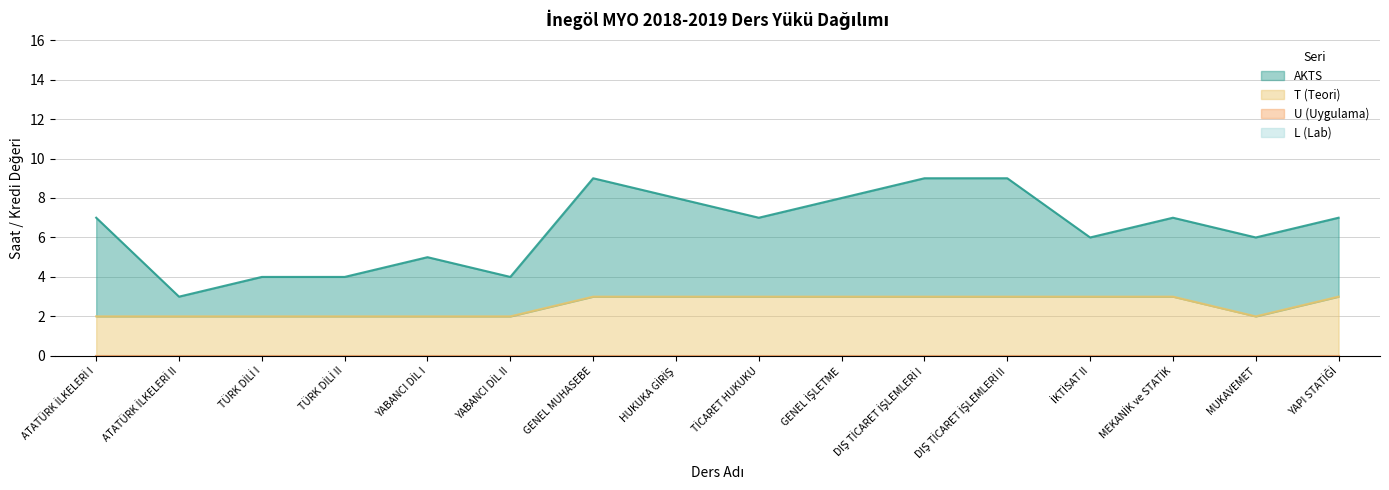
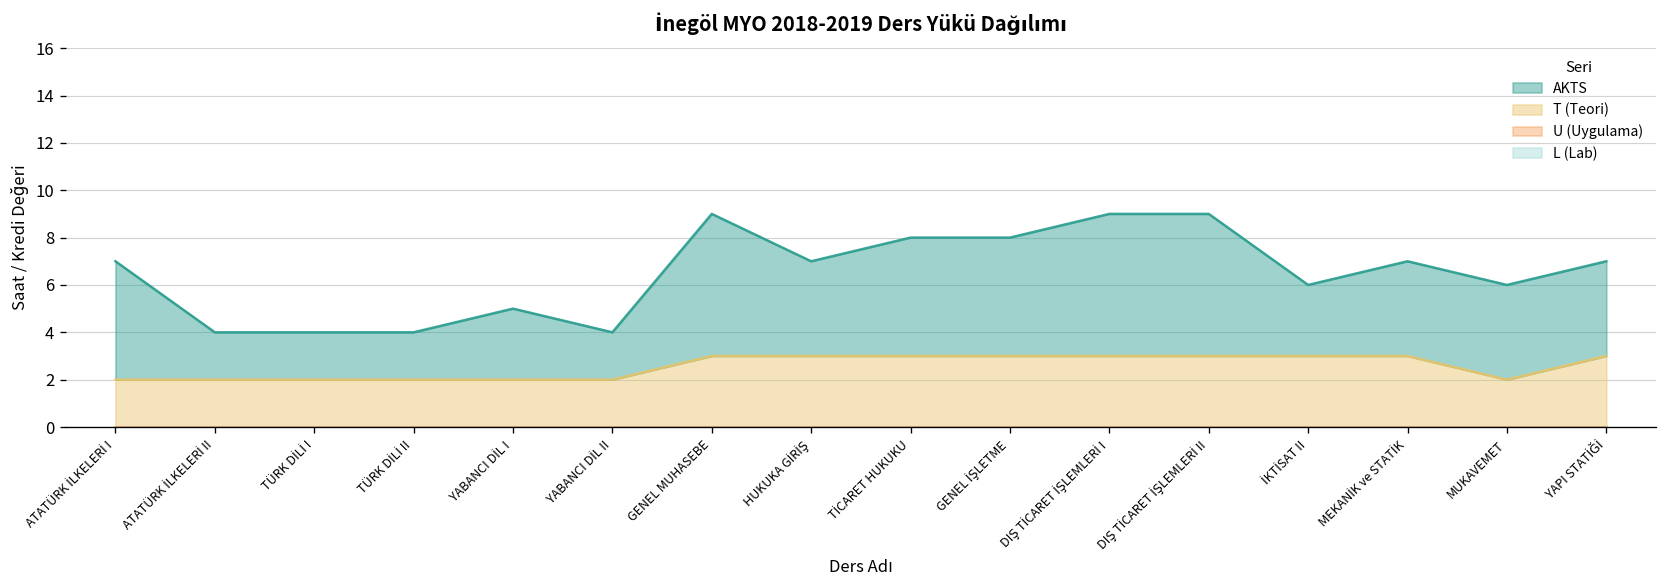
  {
    "AKTS": {
      "ATATÜRK İLKELERİ I": 5,
-     "ATATÜRK İLKELERİ II": 1,
+     "ATATÜRK İLKELERİ II": 2,
      "TÜRK DİLİ I": 2,
      "TÜRK DİLİ II": 2,
      "YABANCI DİL I": 3,
      "YABANCI DİL II": 2,
      "GENEL MUHASEBE": 6,
-     "HUKUKA GİRİŞ": 5,
-     "TİCARET HUKUKU": 4,
+     "HUKUKA GİRİŞ": 4,
+     "TİCARET HUKUKU": 5,
      "GENEL İŞLETME": 5,
      "DIŞ TİCARET İŞLEMLERİ I": 6,
      "DIŞ TİCARET İŞLEMLERİ II": 6,
      "İKTİSAT II": 3,
      "MEKANİK ve STATİK": 4,
      "MUKAVEMET": 4,
      "YAPI STATİĞİ": 4
    }
  }
